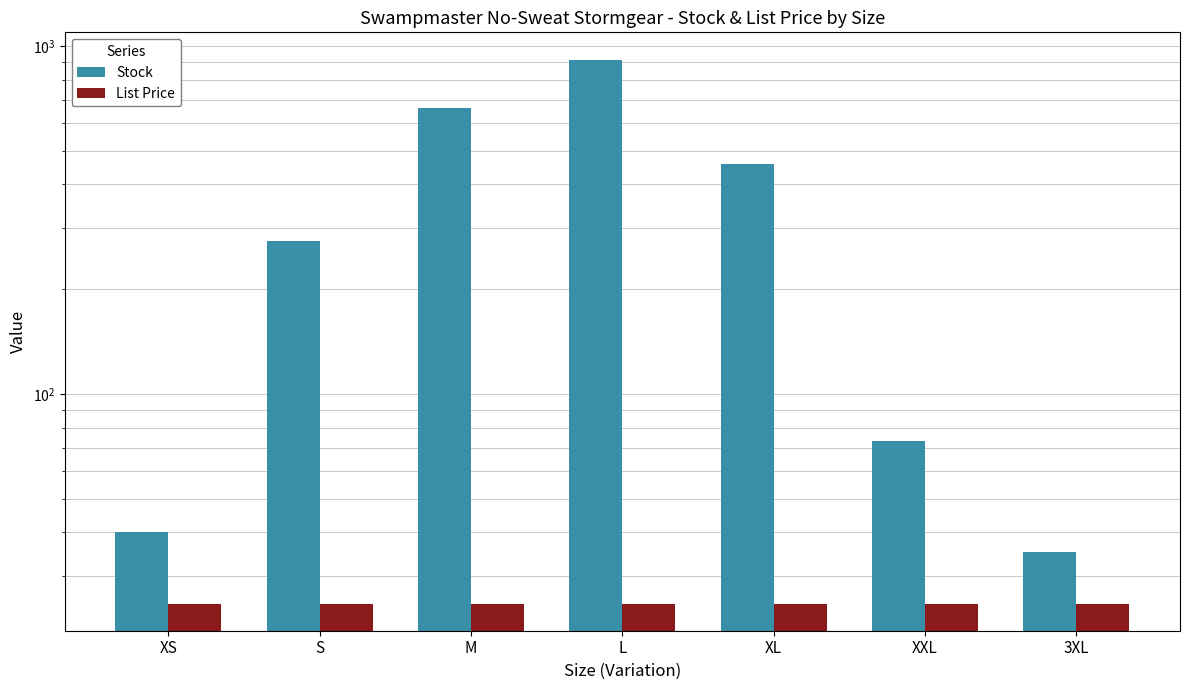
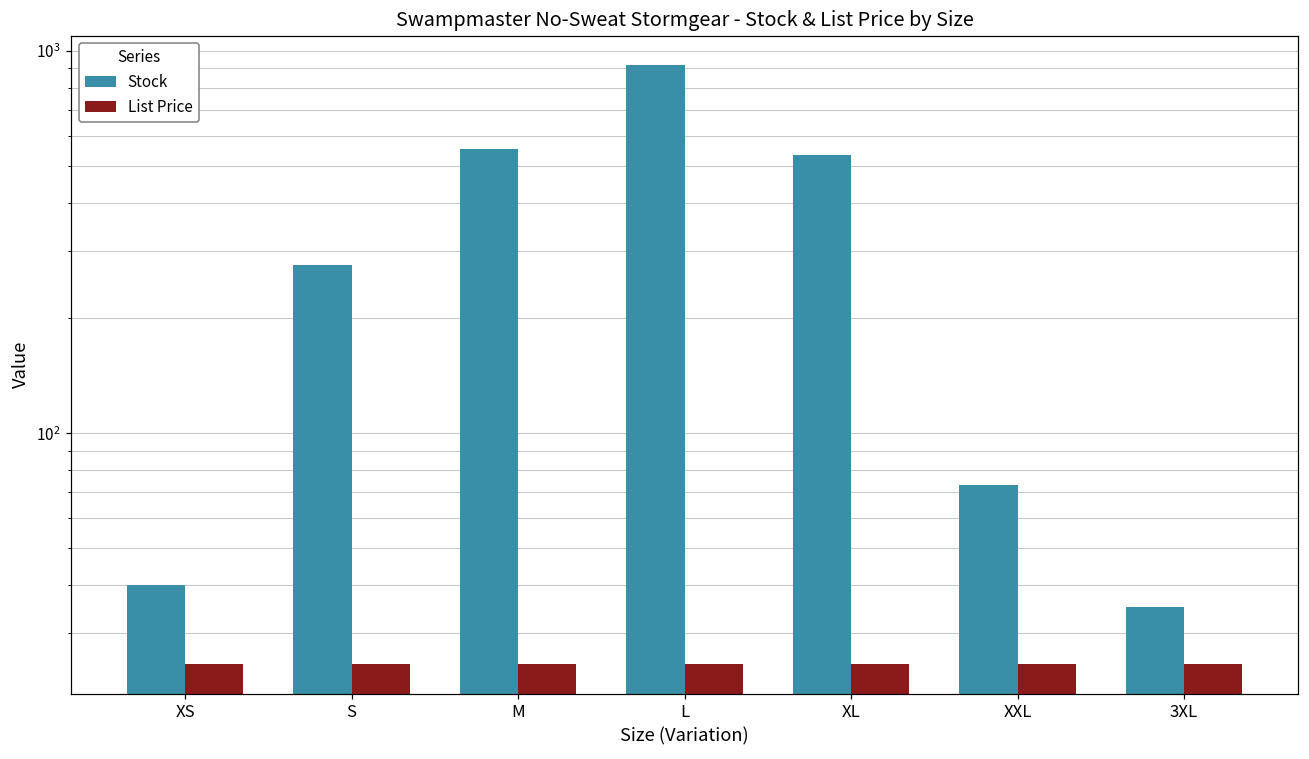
  {
    "Stock": {
      "XS": 40,
      "S": 280,
-     "M": 670,
+     "M": 550,
      "L": 920,
-     "XL": 460,
+     "XL": 530,
      "XXL": 73,
      "3XL": 35
    },
    "List Price": {
      "XS": 25,
      "S": 25,
      "M": 25,
      "L": 25,
      "XL": 25,
      "XXL": 25,
      "3XL": 25
    }
  }
